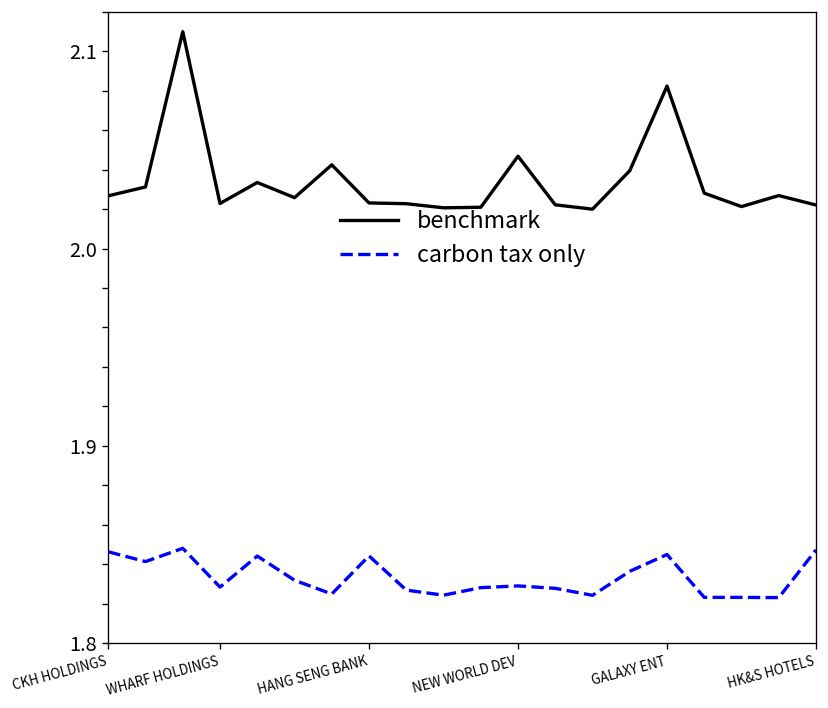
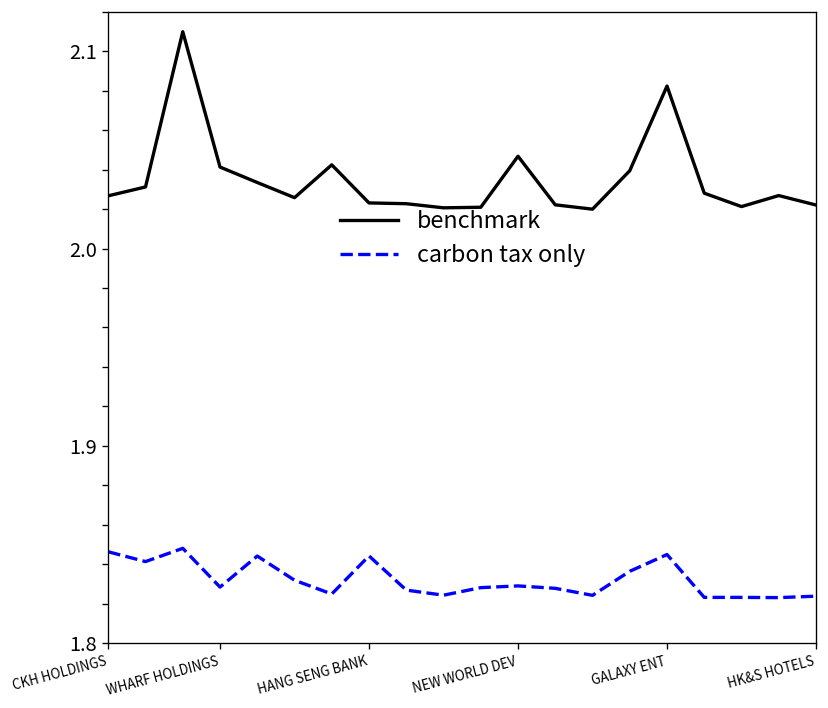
  {
    "benchmark": {
      "CKH HOLDINGS": 2.027,
-     "WHARF HOLDINGS": 2.023,
+     "WHARF HOLDINGS": 2.041,
      "HANG SENG BANK": 2.023,
      "NEW WORLD DEV": 2.047,
      "GALAXY ENT": 2.082,
      "HK&S HOTELS": 2.022
    },
    "carbon tax only": {
      "CKH HOLDINGS": 1.846,
      "WHARF HOLDINGS": 1.828,
      "HANG SENG BANK": 1.844,
      "NEW WORLD DEV": 1.829,
      "GALAXY ENT": 1.845,
-     "HK&S HOTELS": 1.847
+     "HK&S HOTELS": 1.824
    }
  }
